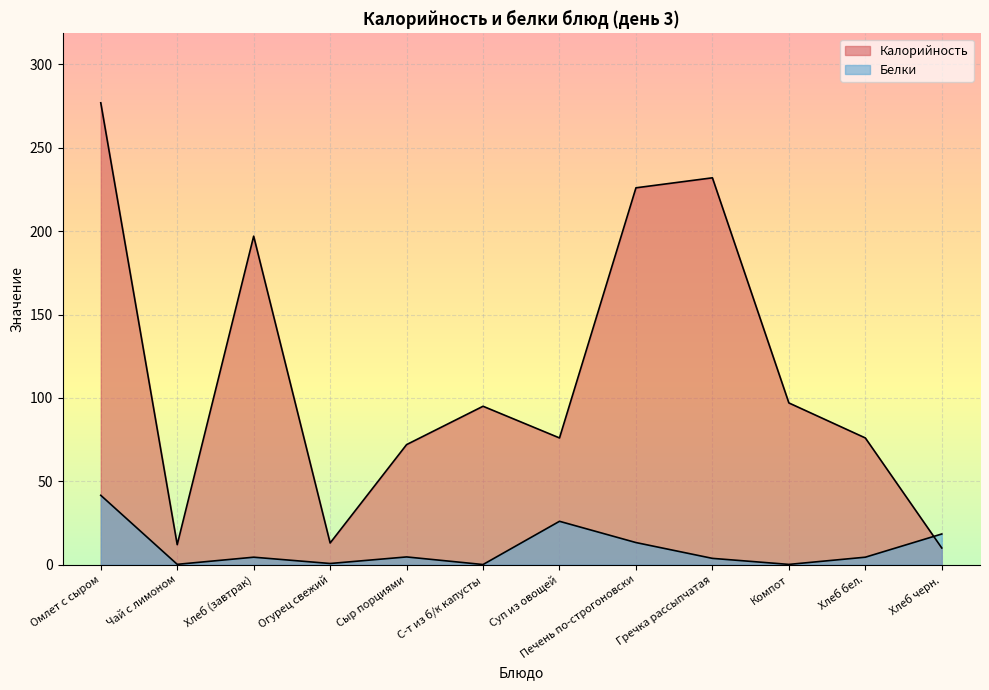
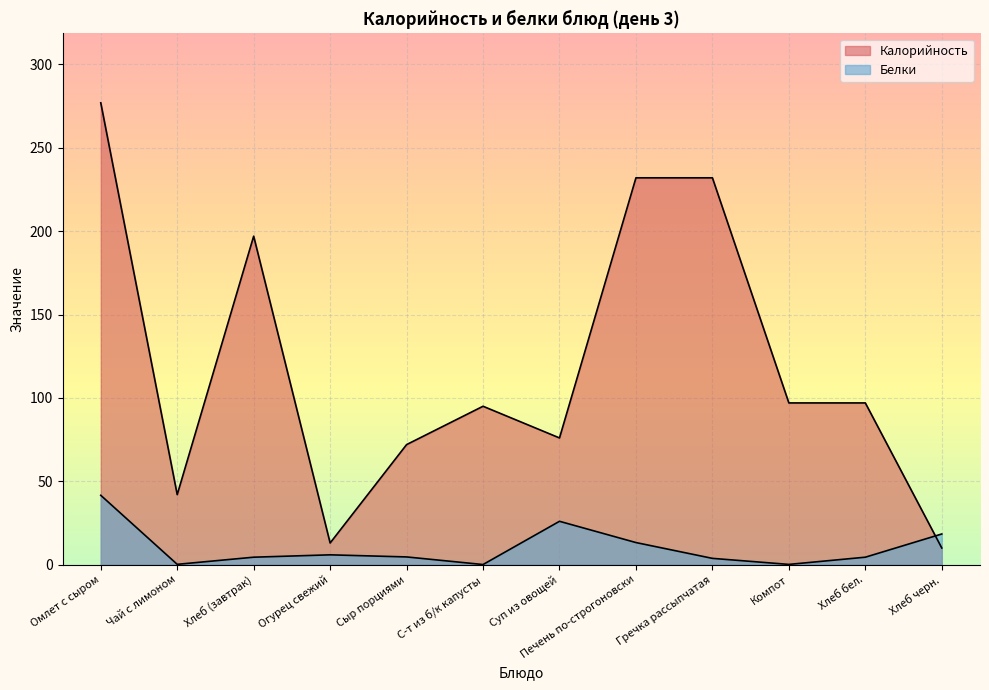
  {
    "Калорийность": {
      "Омлет с сыром": 277,
-     "Чай с лимоном": 12,
+     "Чай с лимоном": 42,
      "Хлеб (завтрак)": 197,
      "Огурец свежий": 13,
      "Сыр порциями": 72,
      "С-т из б/к капусты": 95,
      "Суп из овощей": 76,
-     "Печень по-строгоновски": 226,
+     "Печень по-строгоновски": 232,
      "Гречка рассыпчатая": 232,
      "Компот": 97,
-     "Хлеб бел.": 76,
+     "Хлеб бел.": 97,
      "Хлеб черн.": 10
    },
    "Белки": {
      "Омлет с сыром": 42,
      "Чай с лимоном": 0,
      "Хлеб (завтрак)": 4,
-     "Огурец свежий": 1,
+     "Огурец свежий": 6,
      "Сыр порциями": 5,
      "С-т из б/к капусты": 0,
      "Суп из овощей": 26,
      "Печень по-строгоновски": 13,
      "Гречка рассыпчатая": 4,
      "Компот": 0,
      "Хлеб бел.": 4,
      "Хлеб черн.": 18
    }
  }
